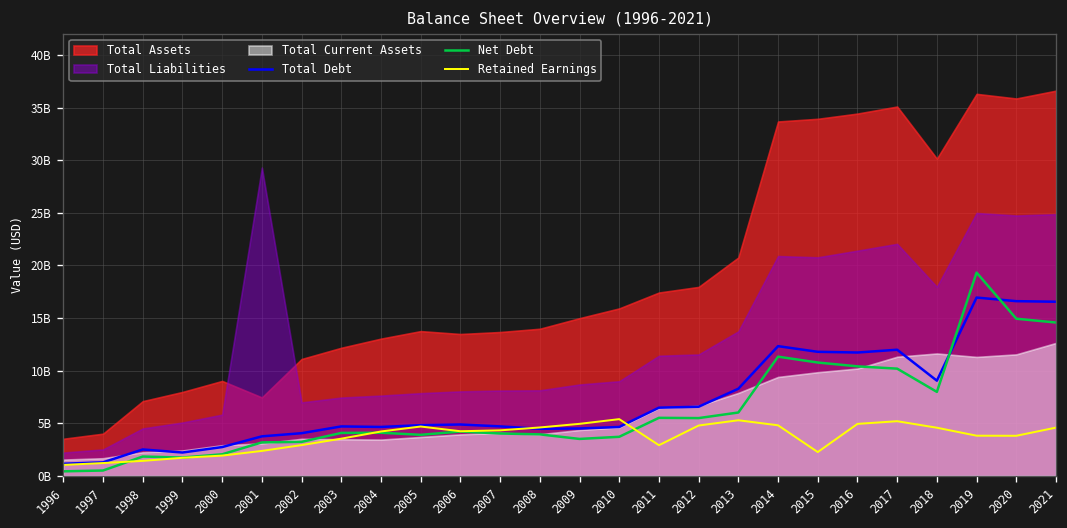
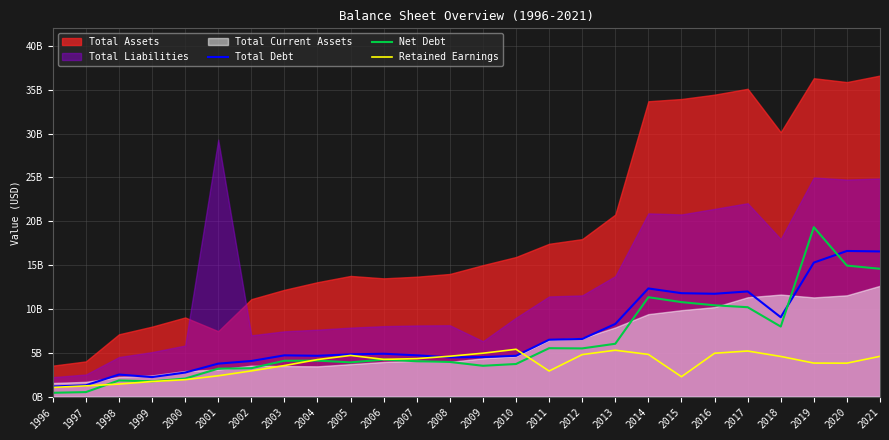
  {
    "Total Assets": {
      "1996": 4000000000,
      "1997": 4000000000,
      "1998": 7000000000,
      "1999": 8000000000,
      "2000": 9000000000,
      "2001": 7000000000,
      "2002": 11000000000,
      "2003": 12000000000,
      "2004": 13000000000,
      "2005": 14000000000,
      "2006": 13000000000,
      "2007": 14000000000,
      "2008": 14000000000,
      "2009": 15000000000,
      "2010": 16000000000,
      "2011": 17000000000,
      "2012": 18000000000,
      "2013": 21000000000,
      "2014": 34000000000,
      "2015": 34000000000,
      "2016": 34000000000,
      "2017": 35000000000,
      "2018": 30000000000,
      "2019": 36000000000,
      "2020": 36000000000,
      "2021": 37000000000
    },
    "Total Debt": {
      "2001": 4000000000,
      "2002": 4000000000,
      "2003": 5000000000,
      "2004": 5000000000,
      "2006": 5000000000,
      "2007": 5000000000,
      "2013": 8000000000,
      "2014": 12000000000,
      "2015": 12000000000,
      "2016": 12000000000,
      "2017": 12000000000,
      "2018": 9000000000,
-     "2019": 17000000000,
+     "2019": 15000000000,
      "2020": 17000000000,
      "2021": 17000000000
    },
    "Net Debt": {
      "1996": 0,
      "1997": 1000000000,
      "1998": 2000000000,
      "2003": 4000000000,
      "2009": 4000000000,
      "2010": 4000000000,
      "2011": 6000000000,
      "2012": 5000000000,
      "2013": 6000000000,
      "2014": 11000000000,
      "2015": 11000000000,
      "2017": 10000000000,
      "2018": 8000000000,
      "2019": 19000000000,
      "2020": 15000000000,
      "2021": 15000000000
    },
    "Total Liabilities": {
      "1996": 2000000000,
      "1997": 3000000000,
      "1998": 5000000000,
      "1999": 5000000000,
      "2000": 6000000000,
      "2001": 29000000000,
      "2002": 7000000000,
      "2003": 7000000000,
      "2004": 8000000000,
      "2005": 8000000000,
      "2006": 8000000000,
      "2007": 8000000000,
      "2008": 8000000000,
-     "2009": 9000000000,
+     "2009": 6000000000,
      "2010": 9000000000,
      "2011": 11000000000,
      "2012": 12000000000,
      "2013": 14000000000,
      "2014": 21000000000,
      "2015": 21000000000,
      "2016": 21000000000,
      "2017": 22000000000,
      "2018": 18000000000,
      "2019": 25000000000,
      "2020": 25000000000,
      "2021": 25000000000
    },
    "Total Current Assets": {
      "1996": 2000000000,
      "1997": 2000000000,
      "2004": 3000000000,
      "2013": 8000000000,
      "2014": 9000000000,
      "2015": 10000000000,
      "2017": 11000000000,
      "2018": 12000000000,
      "2019": 11000000000,
      "2020": 12000000000,
      "2021": 13000000000
    },
    "Retained Earnings": {
      "1998": 1000000000,
      "2001": 2000000000,
      "2002": 3000000000,
      "2009": 5000000000,
      "2010": 5000000000,
      "2011": 3000000000,
      "2012": 5000000000,
      "2013": 5000000000,
      "2014": 5000000000,
      "2015": 2000000000,
      "2016": 5000000000,
      "2017": 5000000000,
      "2018": 5000000000,
      "2019": 4000000000,
      "2020": 4000000000,
      "2021": 5000000000
    }
  }
